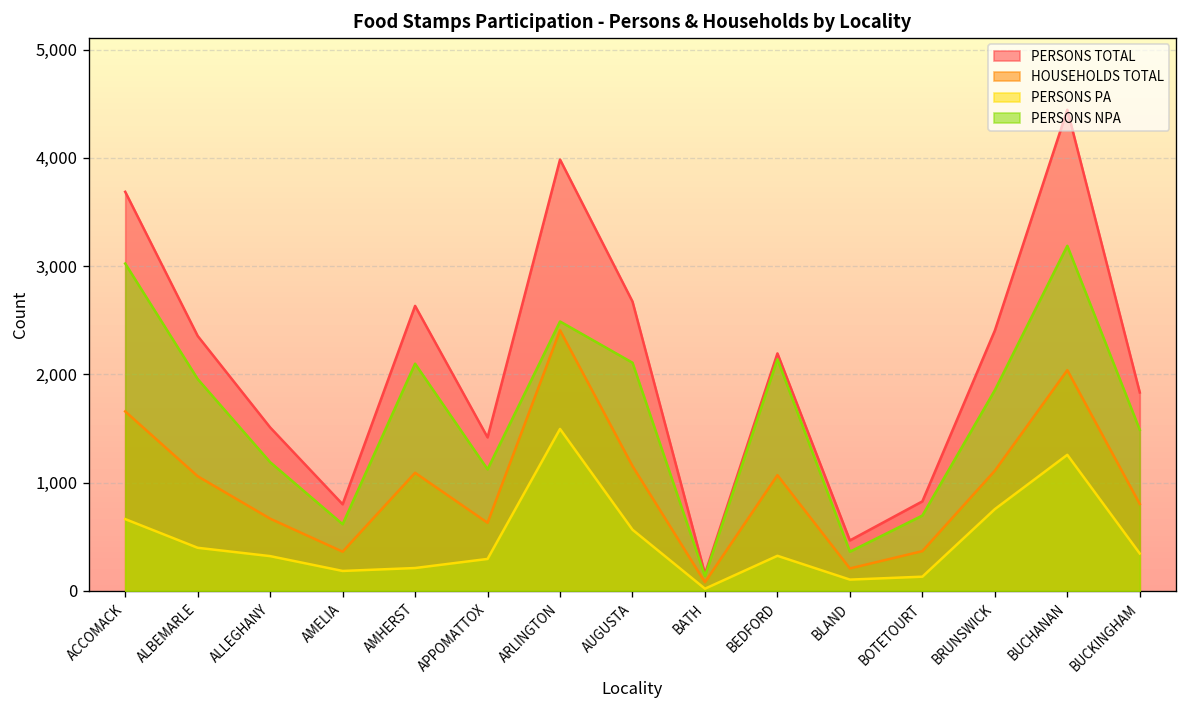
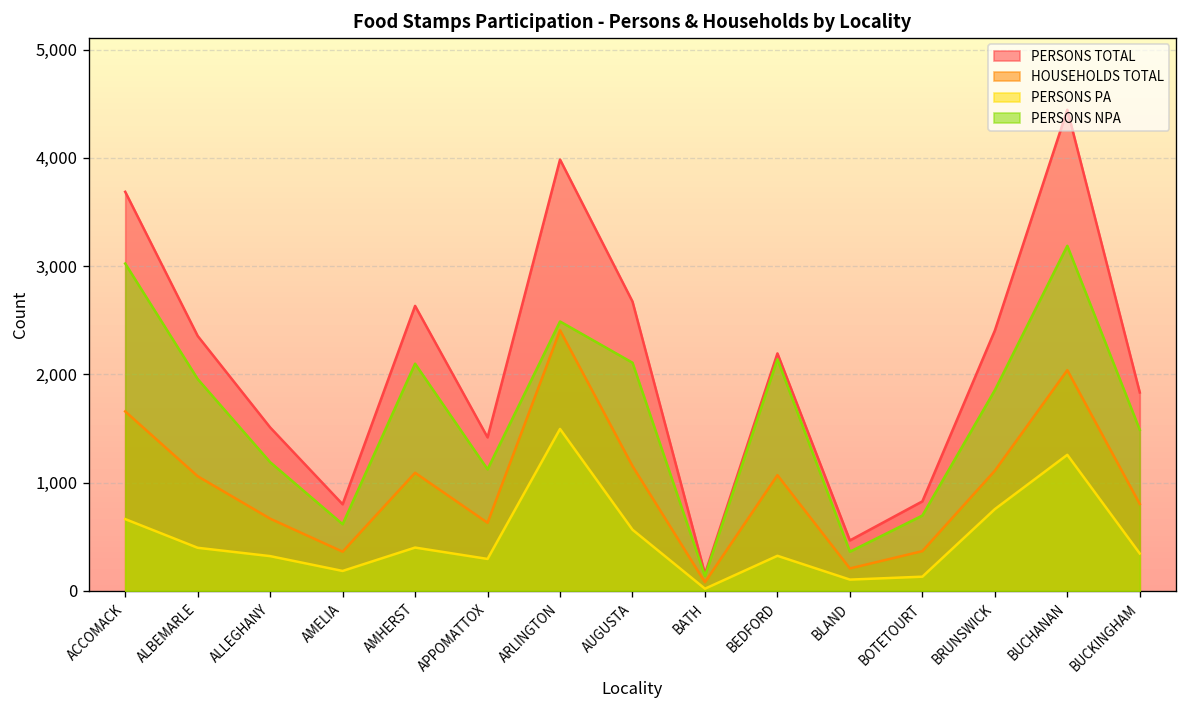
  {
    "PERSONS TOTAL": {
      "ACCOMACK": "3,700",
      "ALBEMARLE": "2,400",
      "ALLEGHANY": "1,500",
      "AMELIA": "800",
      "AMHERST": "2,600",
      "APPOMATTOX": "1,400",
      "ARLINGTON": "4,000",
      "AUGUSTA": "2,700",
      "BEDFORD": "2,200",
      "BLAND": "500",
      "BOTETOURT": "800",
      "BRUNSWICK": "2,400",
      "BUCKINGHAM": "1,800"
    },
    "HOUSEHOLDS TOTAL": {
      "ACCOMACK": "1,700",
      "ALBEMARLE": "1,100",
      "ALLEGHANY": "700",
      "AMELIA": "400",
      "AMHERST": "1,100",
      "APPOMATTOX": "600",
      "ARLINGTON": "2,400",
      "AUGUSTA": "1,200",
      "BATH": "100",
      "BEDFORD": "1,100",
      "BLAND": "200",
      "BOTETOURT": "400",
      "BRUNSWICK": "1,100",
      "BUCHANAN": "2,000",
      "BUCKINGHAM": "800"
    },
    "PERSONS PA": {
      "ACCOMACK": "700",
      "ALBEMARLE": "400",
      "ALLEGHANY": "300",
      "AMELIA": "200",
-     "AMHERST": "200",
+     "AMHERST": "400",
      "APPOMATTOX": "300",
      "ARLINGTON": "1,500",
      "AUGUSTA": "600",
      "BATH": "0",
      "BEDFORD": "300",
      "BLAND": "100",
      "BOTETOURT": "100",
      "BRUNSWICK": "800",
      "BUCHANAN": "1,300",
      "BUCKINGHAM": "300"
    },
    "PERSONS NPA": {
      "ACCOMACK": "3,000",
      "ALBEMARLE": "2,000",
      "ALLEGHANY": "1,200",
      "AMELIA": "600",
      "AMHERST": "2,100",
      "APPOMATTOX": "1,100",
      "ARLINGTON": "2,500",
      "AUGUSTA": "2,100",
      "BEDFORD": "2,100",
      "BLAND": "400",
      "BOTETOURT": "700",
      "BRUNSWICK": "1,900",
      "BUCHANAN": "3,200",
      "BUCKINGHAM": "1,500"
    }
  }
